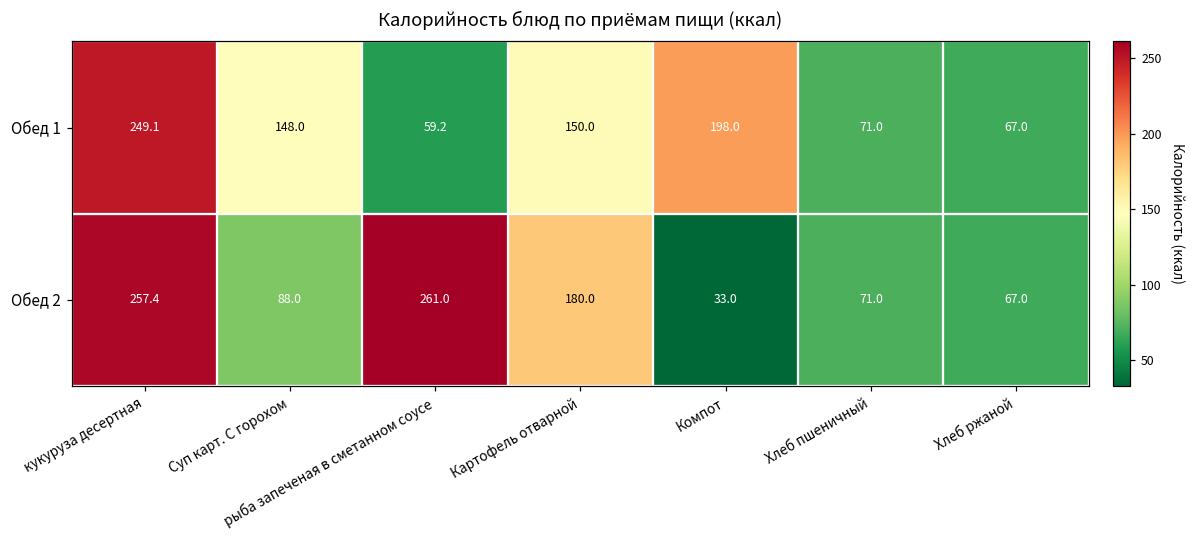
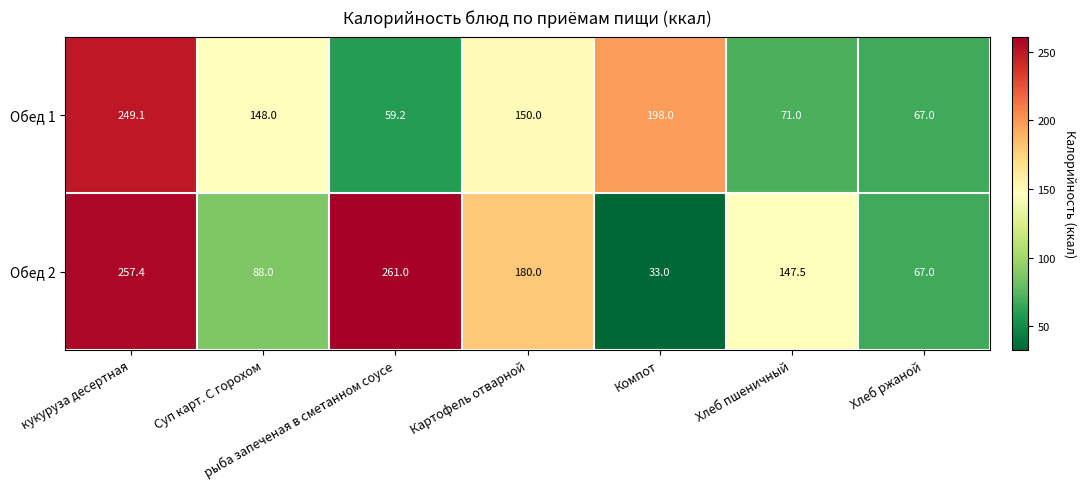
  {
    "Обед 1": {
      "кукуруза десертная": 249.1,
      "Суп карт. С горохом": 148.0,
      "рыба запеченая в сметанном соусе": 59.2,
      "Картофель отварной": 150.0,
      "Компот": 198.0,
      "Хлеб пшеничный": 71.0,
      "Хлеб ржаной": 67.0
    },
    "Обед 2": {
      "кукуруза десертная": 257.4,
      "Суп карт. С горохом": 88.0,
      "рыба запеченая в сметанном соусе": 261.0,
      "Картофель отварной": 180.0,
      "Компот": 33.0,
-     "Хлеб пшеничный": 71.0,
+     "Хлеб пшеничный": 147.5,
      "Хлеб ржаной": 67.0
    }
  }
